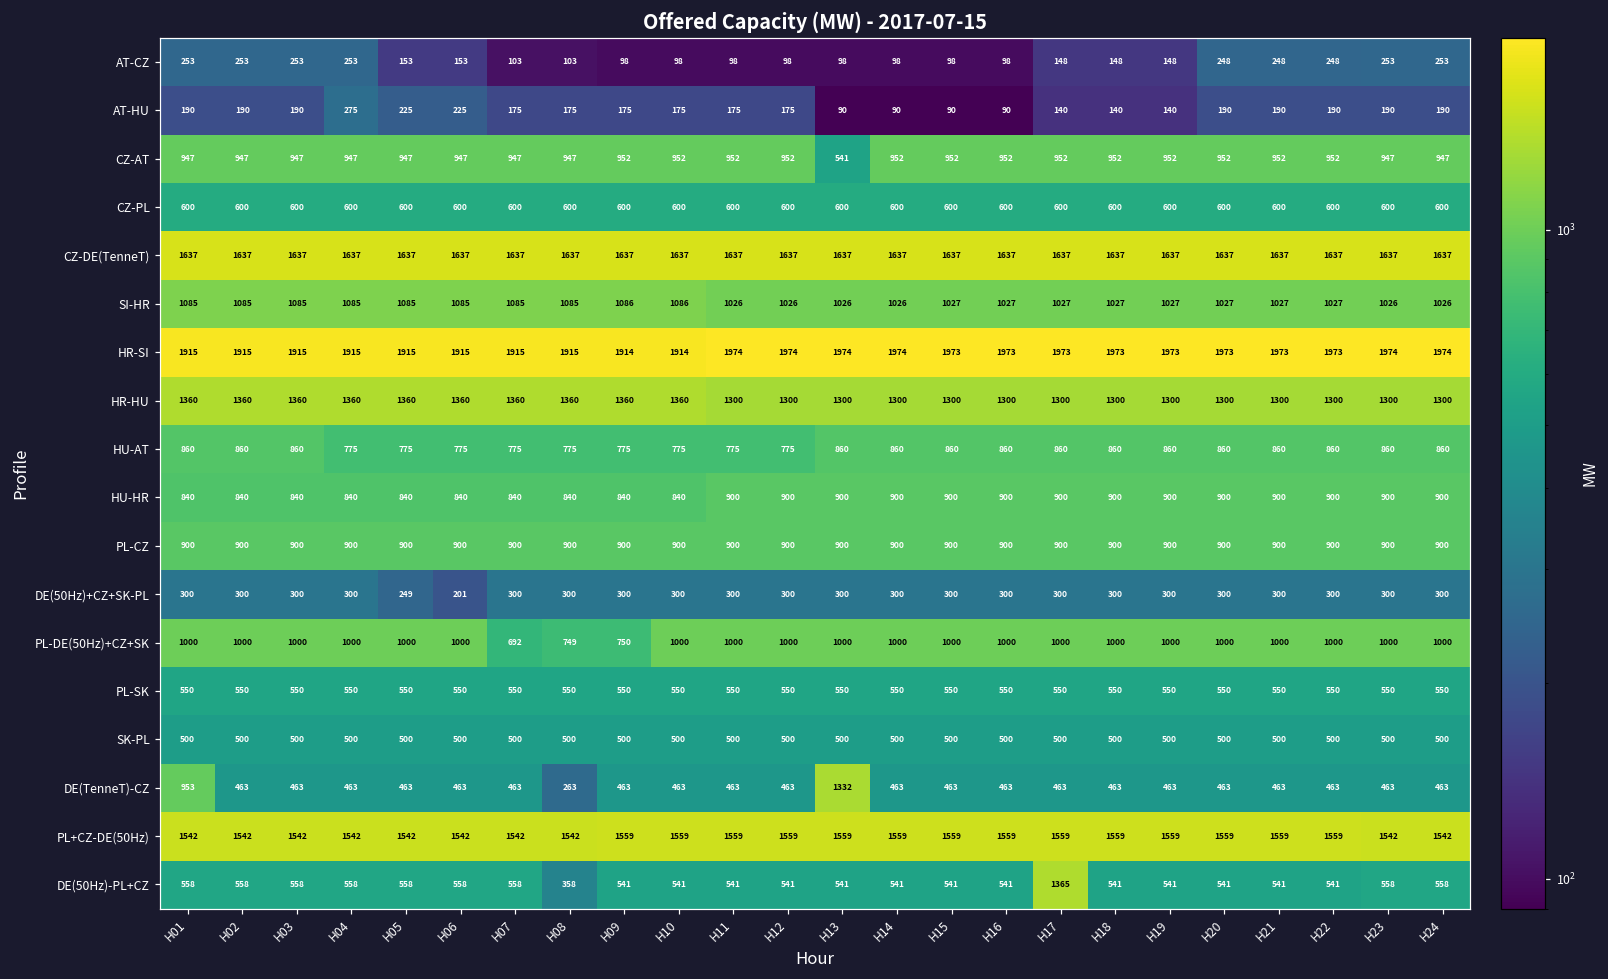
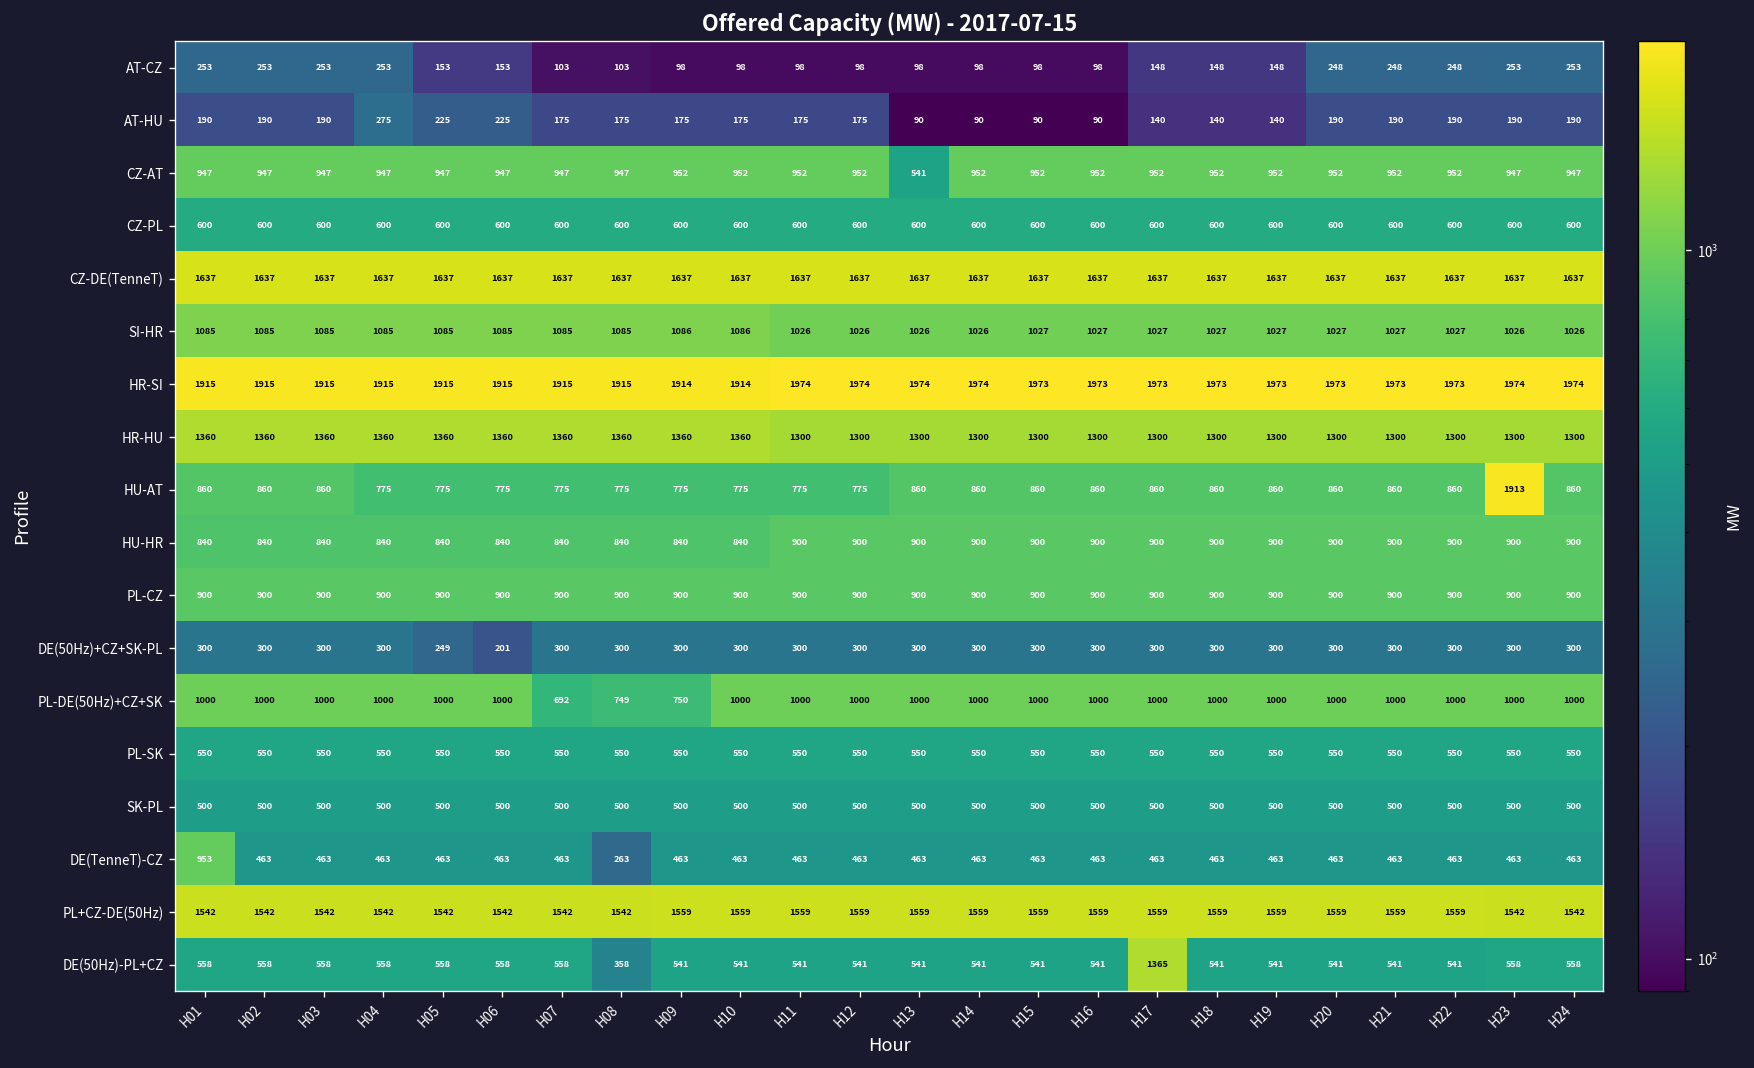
  {
    "HU-AT": {
      "H01": 860,
      "H02": 860,
      "H03": 860,
      "H04": 775,
      "H05": 775,
      "H06": 775,
      "H07": 775,
      "H08": 775,
      "H09": 775,
      "H10": 775,
      "H11": 775,
      "H12": 775,
      "H13": 860,
      "H14": 860,
      "H15": 860,
      "H16": 860,
      "H17": 860,
      "H18": 860,
      "H19": 860,
      "H20": 860,
      "H21": 860,
      "H22": 860,
-     "H23": 860,
+     "H23": 1913,
      "H24": 860
    },
    "DE(TenneT)-CZ": {
      "H01": 953,
      "H02": 463,
      "H03": 463,
      "H04": 463,
      "H05": 463,
      "H06": 463,
      "H07": 463,
      "H08": 263,
      "H09": 463,
      "H10": 463,
      "H11": 463,
      "H12": 463,
-     "H13": 1332,
+     "H13": 463,
      "H14": 463,
      "H15": 463,
      "H16": 463,
      "H17": 463,
      "H18": 463,
      "H19": 463,
      "H20": 463,
      "H21": 463,
      "H22": 463,
      "H23": 463,
      "H24": 463
    }
  }
